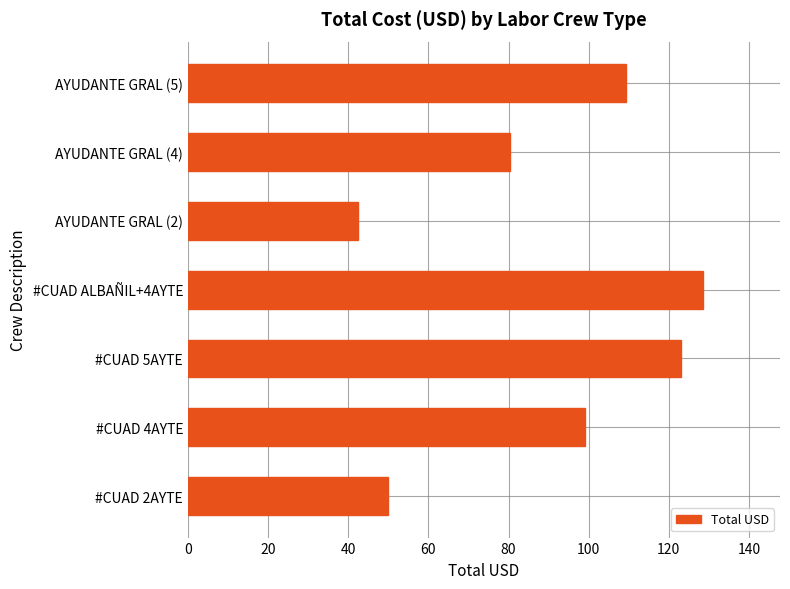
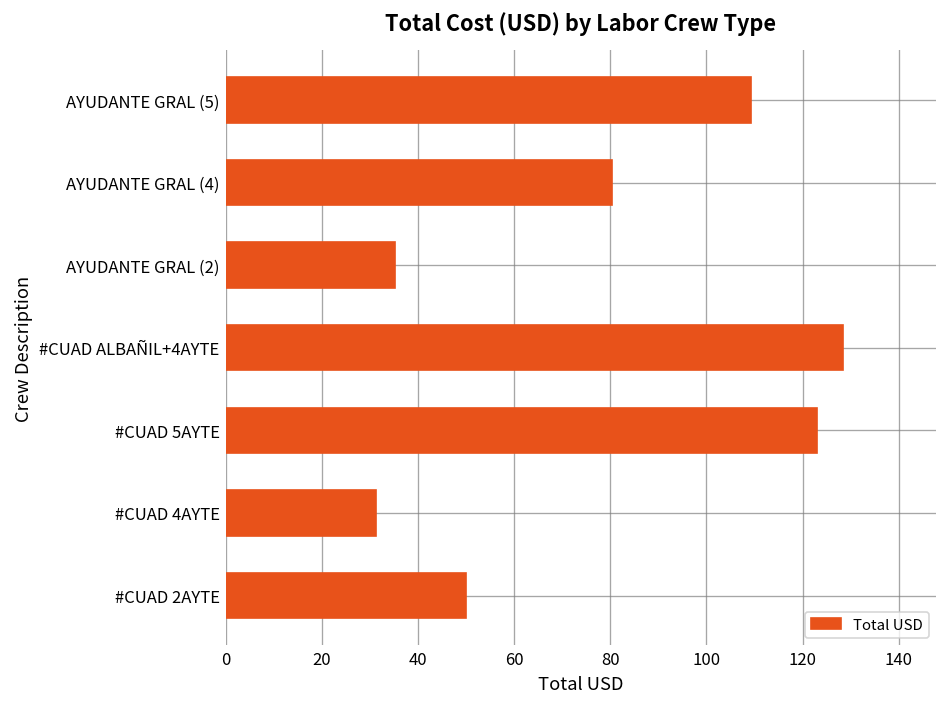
  {
    "AYUDANTE GRAL (5)": 109,
    "AYUDANTE GRAL (4)": 80,
-   "AYUDANTE GRAL (2)": 43,
+   "AYUDANTE GRAL (2)": 35,
    "#CUAD ALBAÑIL+4AYTE": 128,
    "#CUAD 5AYTE": 123,
-   "#CUAD 4AYTE": 99,
+   "#CUAD 4AYTE": 31,
    "#CUAD 2AYTE": 50
  }
